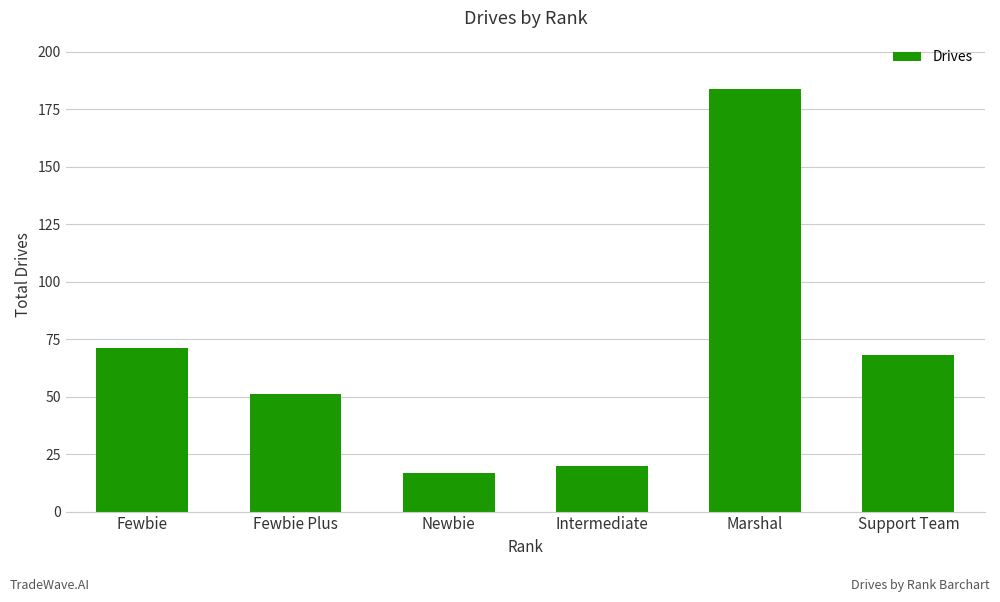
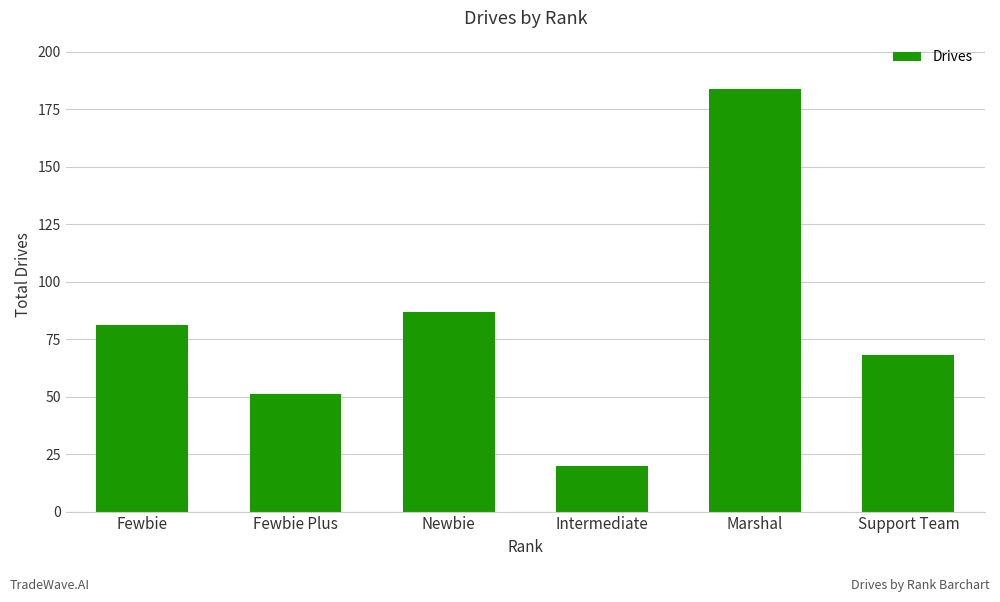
  {
-   "Fewbie": 71,
+   "Fewbie": 81,
    "Fewbie Plus": 51,
-   "Newbie": 17,
+   "Newbie": 87,
    "Intermediate": 20,
    "Marshal": 184,
    "Support Team": 68
  }
